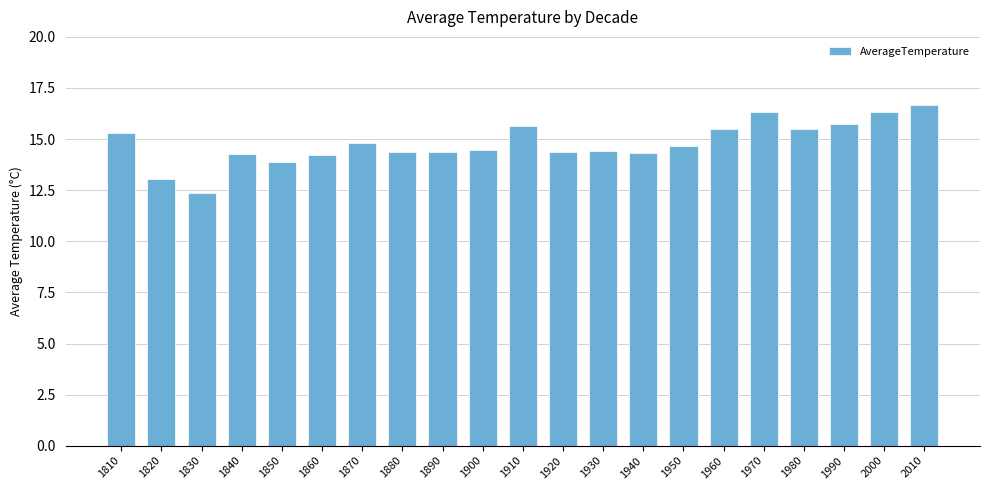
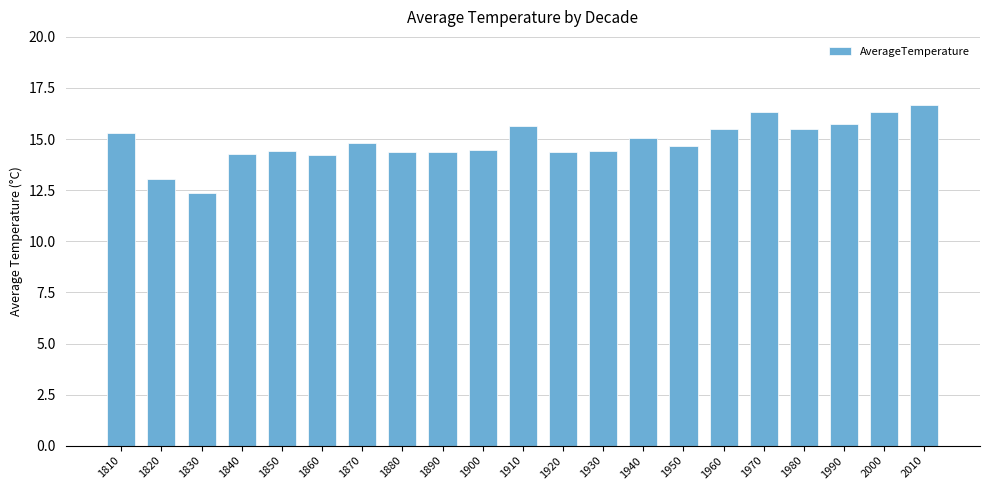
  {
    "1810": 15.3,
    "1820": 13.1,
    "1830": 12.4,
    "1840": 14.3,
-   "1850": 13.9,
+   "1850": 14.4,
    "1860": 14.2,
    "1870": 14.8,
    "1880": 14.4,
    "1890": 14.4,
    "1900": 14.5,
    "1910": 15.6,
    "1920": 14.4,
    "1930": 14.4,
-   "1940": 14.3,
+   "1940": 15.1,
    "1950": 14.7,
    "1960": 15.5,
    "1970": 16.3,
    "1980": 15.5,
    "1990": 15.7,
    "2000": 16.3,
    "2010": 16.7
  }
